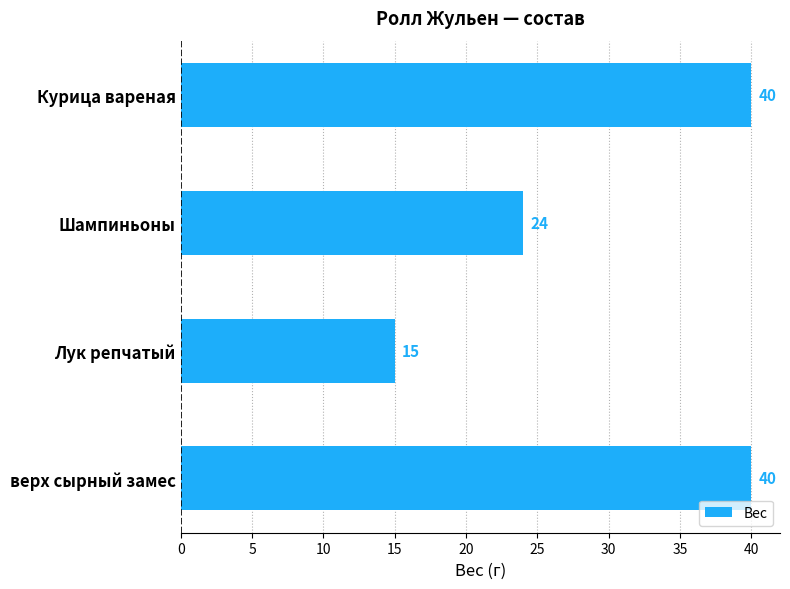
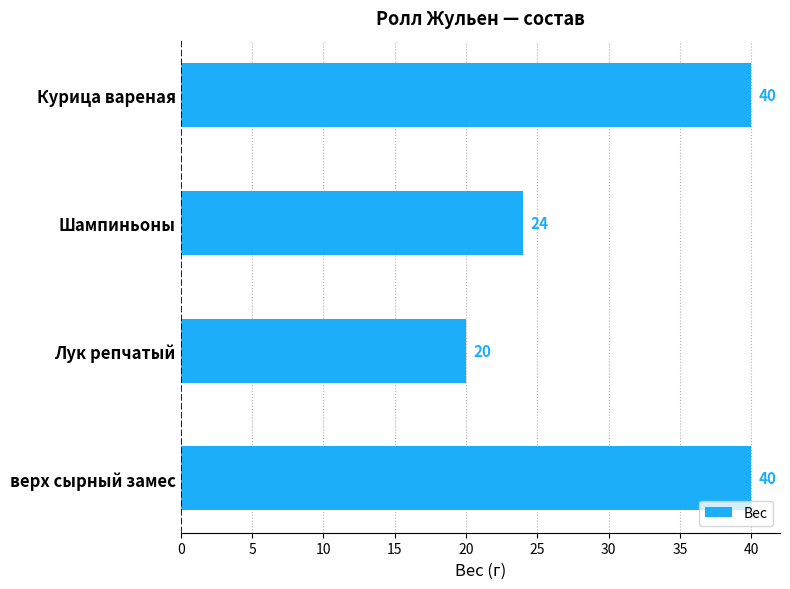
  {
    "Курица вареная": 40,
    "Шампиньоны": 24,
-   "Лук репчатый": 15,
+   "Лук репчатый": 20,
    "верх сырный замес": 40
  }
